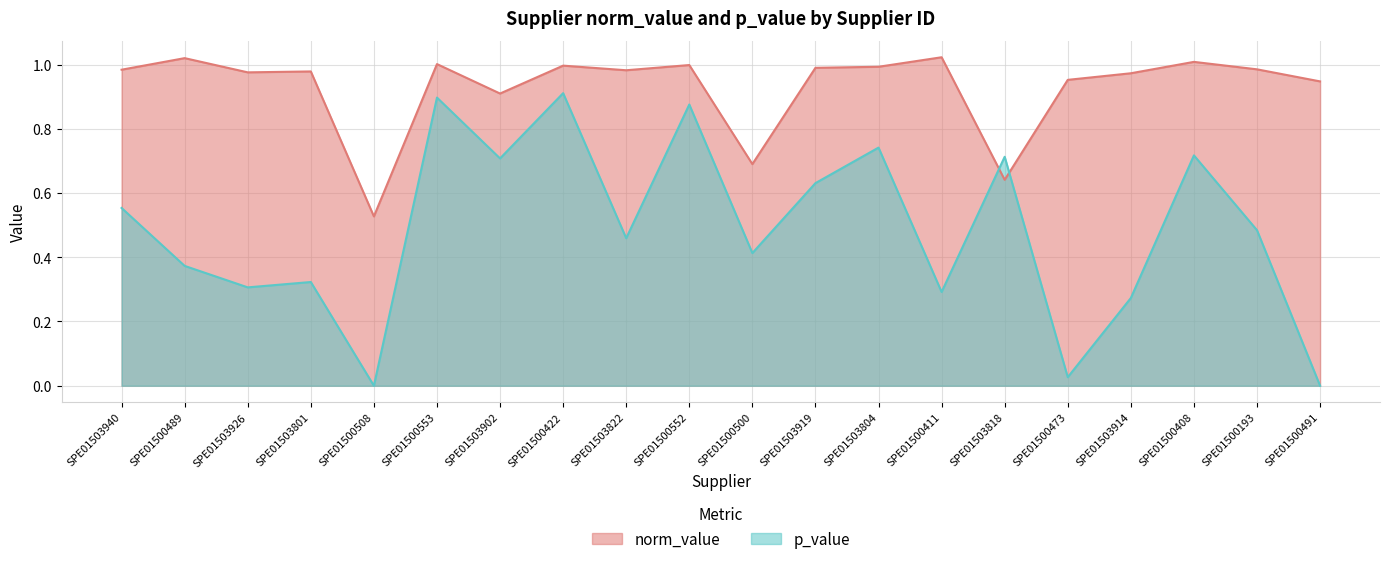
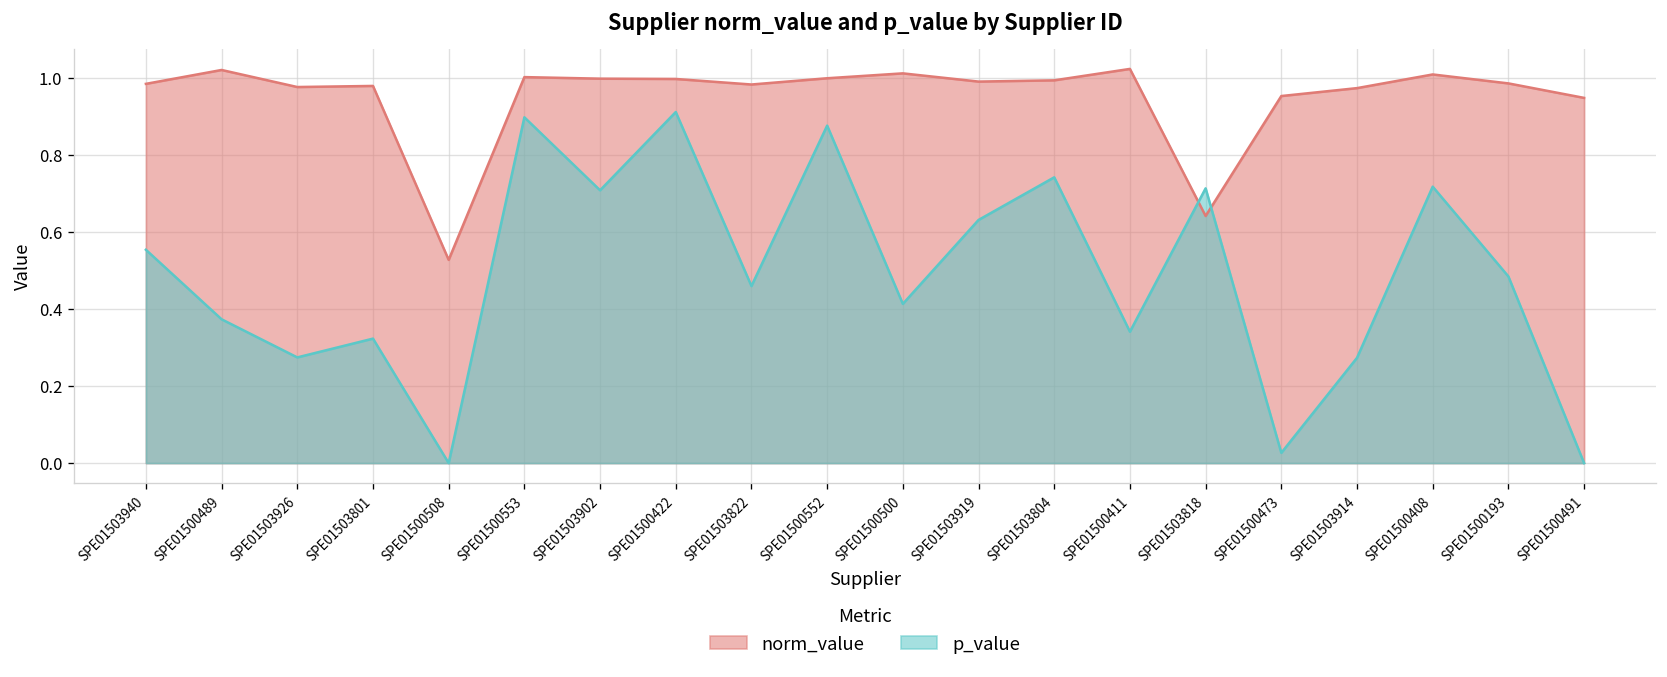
  {
    "norm_value": {
      "SPE01503940": 0.98,
      "SPE01500489": 1.02,
      "SPE01503926": 0.98,
      "SPE01503801": 0.98,
      "SPE01500508": 0.53,
      "SPE01500553": 1.00,
-     "SPE01503902": 0.91,
+     "SPE01503902": 1.00,
      "SPE01500422": 1.00,
      "SPE01503822": 0.98,
      "SPE01500552": 1.00,
-     "SPE01500500": 0.69,
+     "SPE01500500": 1.01,
      "SPE01503919": 0.99,
      "SPE01503804": 0.99,
      "SPE01500411": 1.02,
      "SPE01503818": 0.64,
      "SPE01500473": 0.95,
      "SPE01503914": 0.97,
      "SPE01500408": 1.01,
      "SPE01500193": 0.99,
      "SPE01500491": 0.95
    },
    "p_value": {
      "SPE01503940": 0.55,
      "SPE01500489": 0.37,
-     "SPE01503926": 0.31,
+     "SPE01503926": 0.27,
      "SPE01503801": 0.32,
      "SPE01500508": 0.00,
      "SPE01500553": 0.90,
      "SPE01503902": 0.71,
      "SPE01500422": 0.91,
      "SPE01503822": 0.46,
      "SPE01500552": 0.88,
      "SPE01500500": 0.41,
      "SPE01503919": 0.63,
      "SPE01503804": 0.74,
-     "SPE01500411": 0.29,
+     "SPE01500411": 0.34,
      "SPE01503818": 0.71,
      "SPE01500473": 0.03,
      "SPE01503914": 0.27,
      "SPE01500408": 0.72,
      "SPE01500193": 0.48,
      "SPE01500491": 0.00
    }
  }
